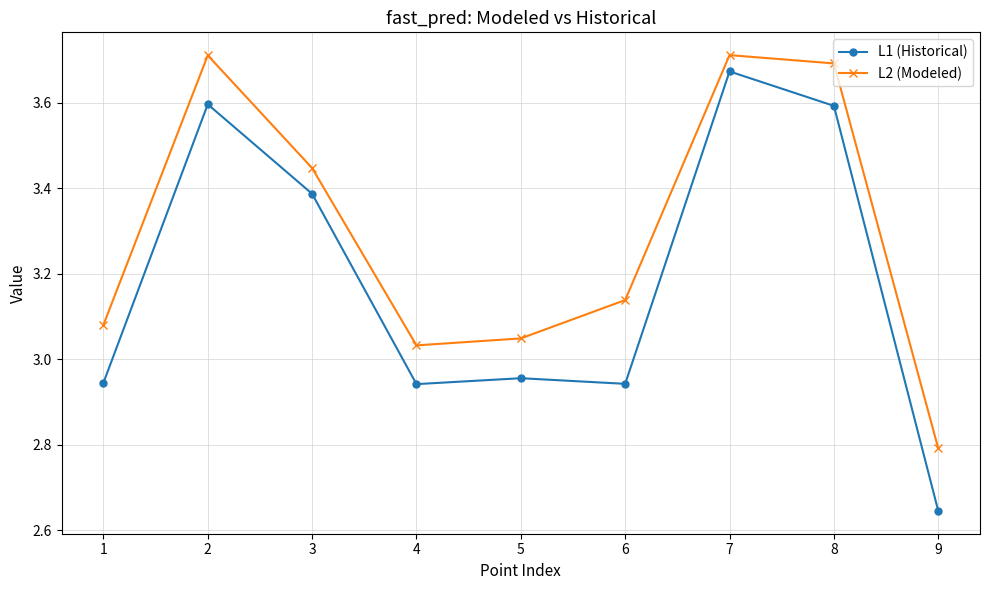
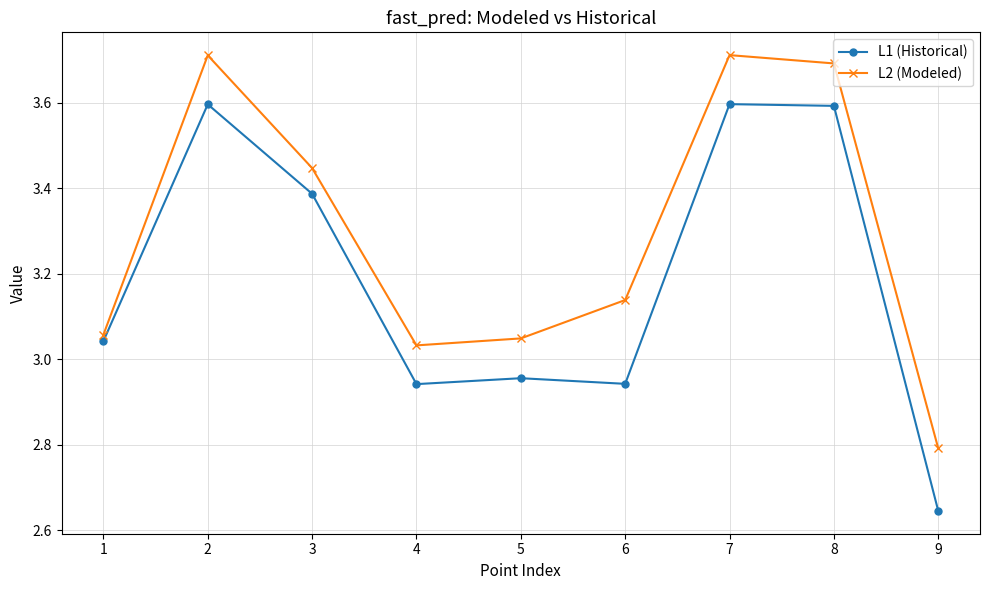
  {
    "L1 (Historical)": {
-     "1": 2.94,
+     "1": 3.04,
      "2": 3.60,
      "3": 3.39,
      "4": 2.94,
      "5": 2.96,
      "6": 2.94,
-     "7": 3.67,
+     "7": 3.60,
      "8": 3.59,
      "9": 2.64
    },
    "L2 (Modeled)": {
-     "1": 3.08,
+     "1": 3.06,
      "2": 3.71,
      "3": 3.45,
      "4": 3.03,
      "5": 3.05,
      "6": 3.14,
      "7": 3.71,
      "9": 2.79
    }
  }
